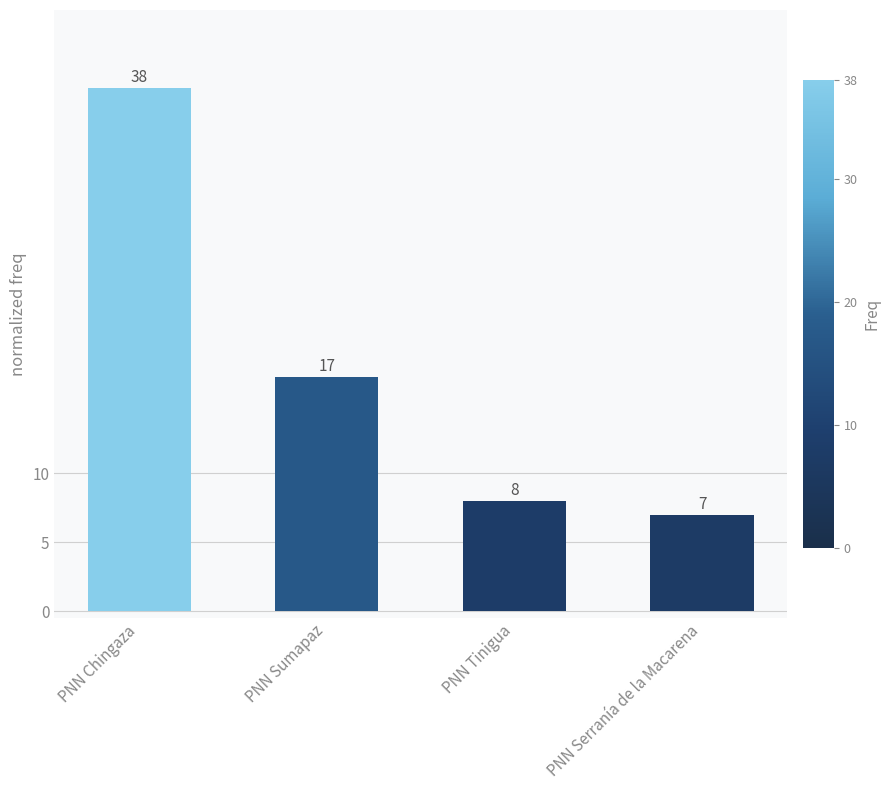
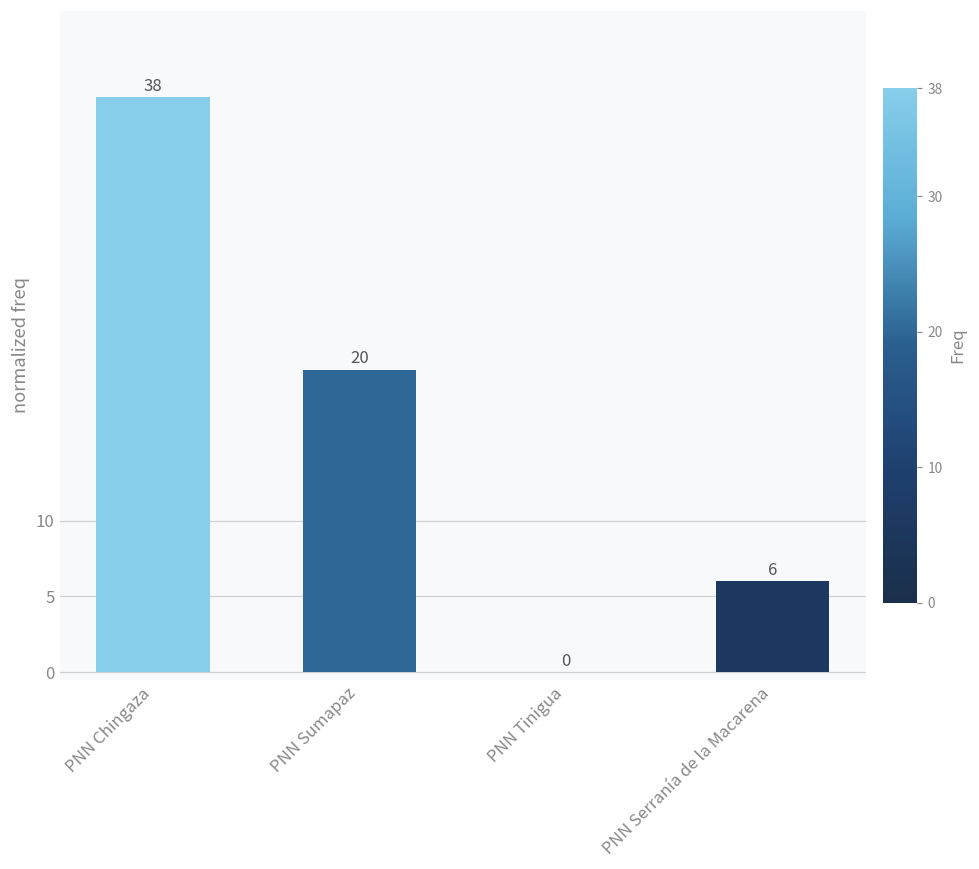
  {
    "PNN Chingaza": 38,
-   "PNN Sumapaz": 17,
-   "PNN Tinigua": 8,
-   "PNN Serranía de la Macarena": 7
+   "PNN Sumapaz": 20,
+   "PNN Tinigua": 0,
+   "PNN Serranía de la Macarena": 6
  }
